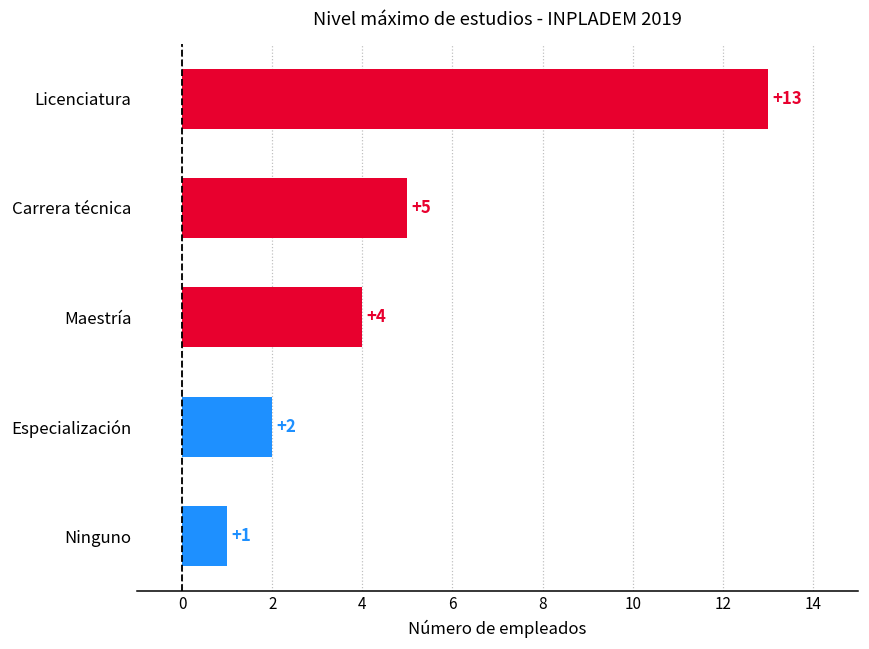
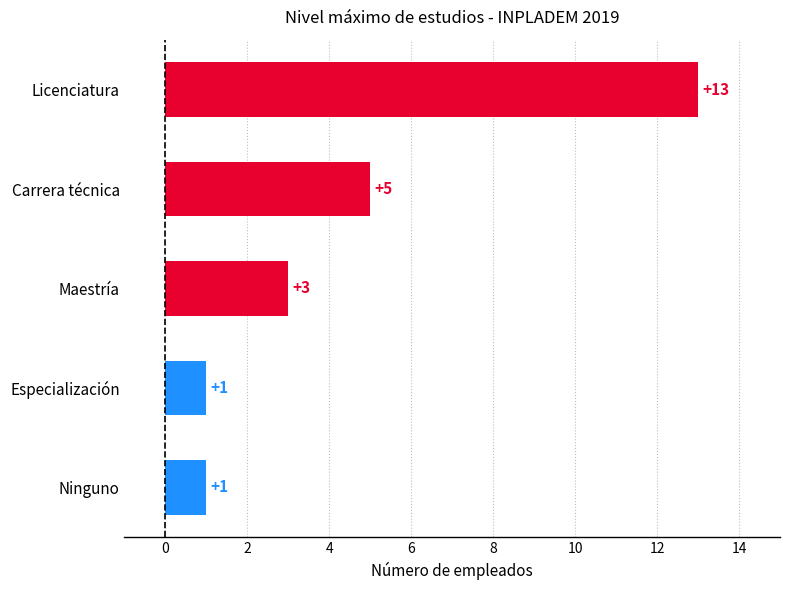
  {
    "Licenciatura": "+13",
    "Carrera técnica": "+5",
-   "Maestría": "+4",
-   "Especialización": "+2",
+   "Maestría": "+3",
+   "Especialización": "+1",
    "Ninguno": "+1"
  }
